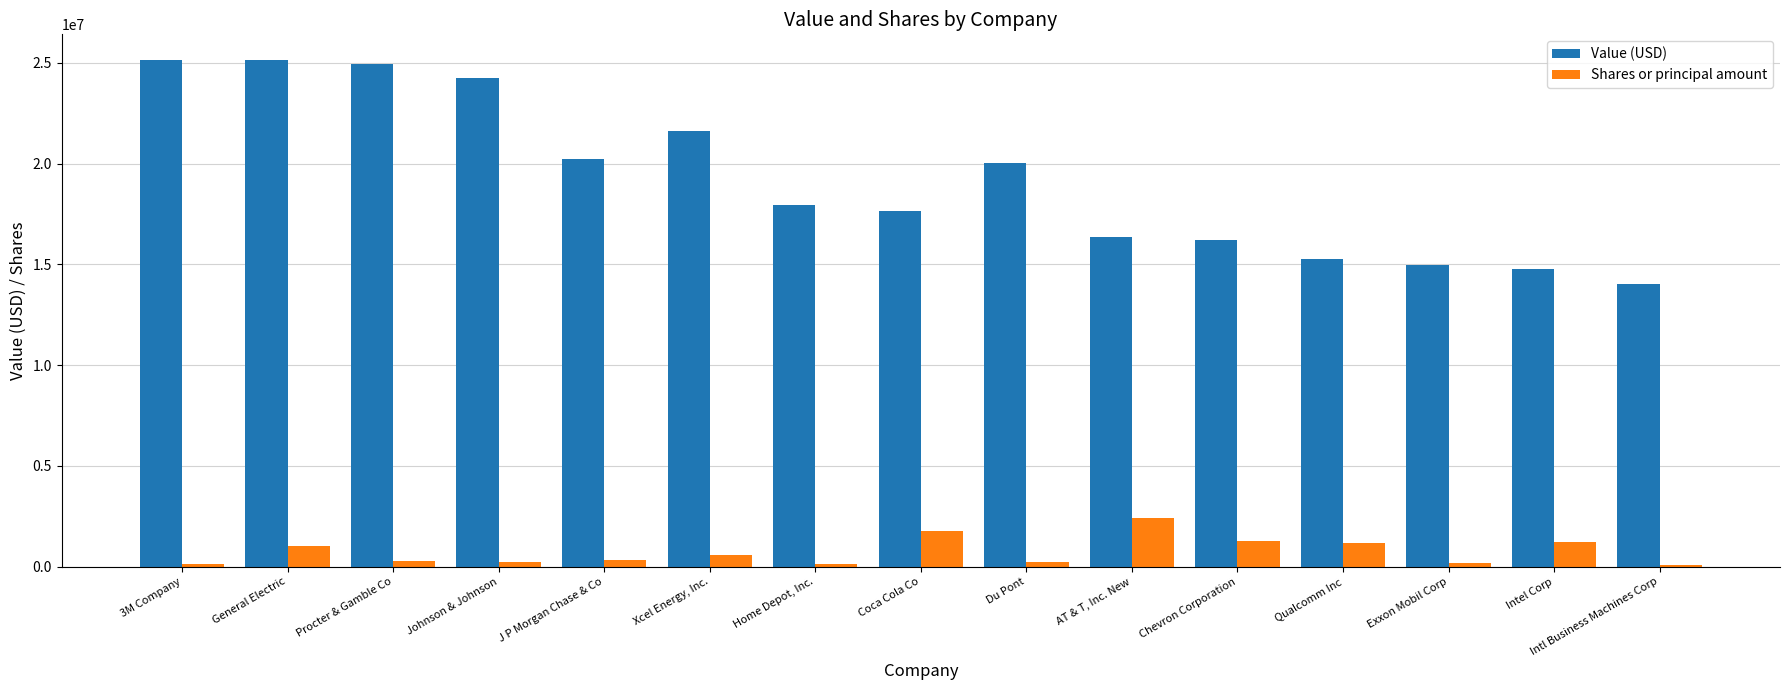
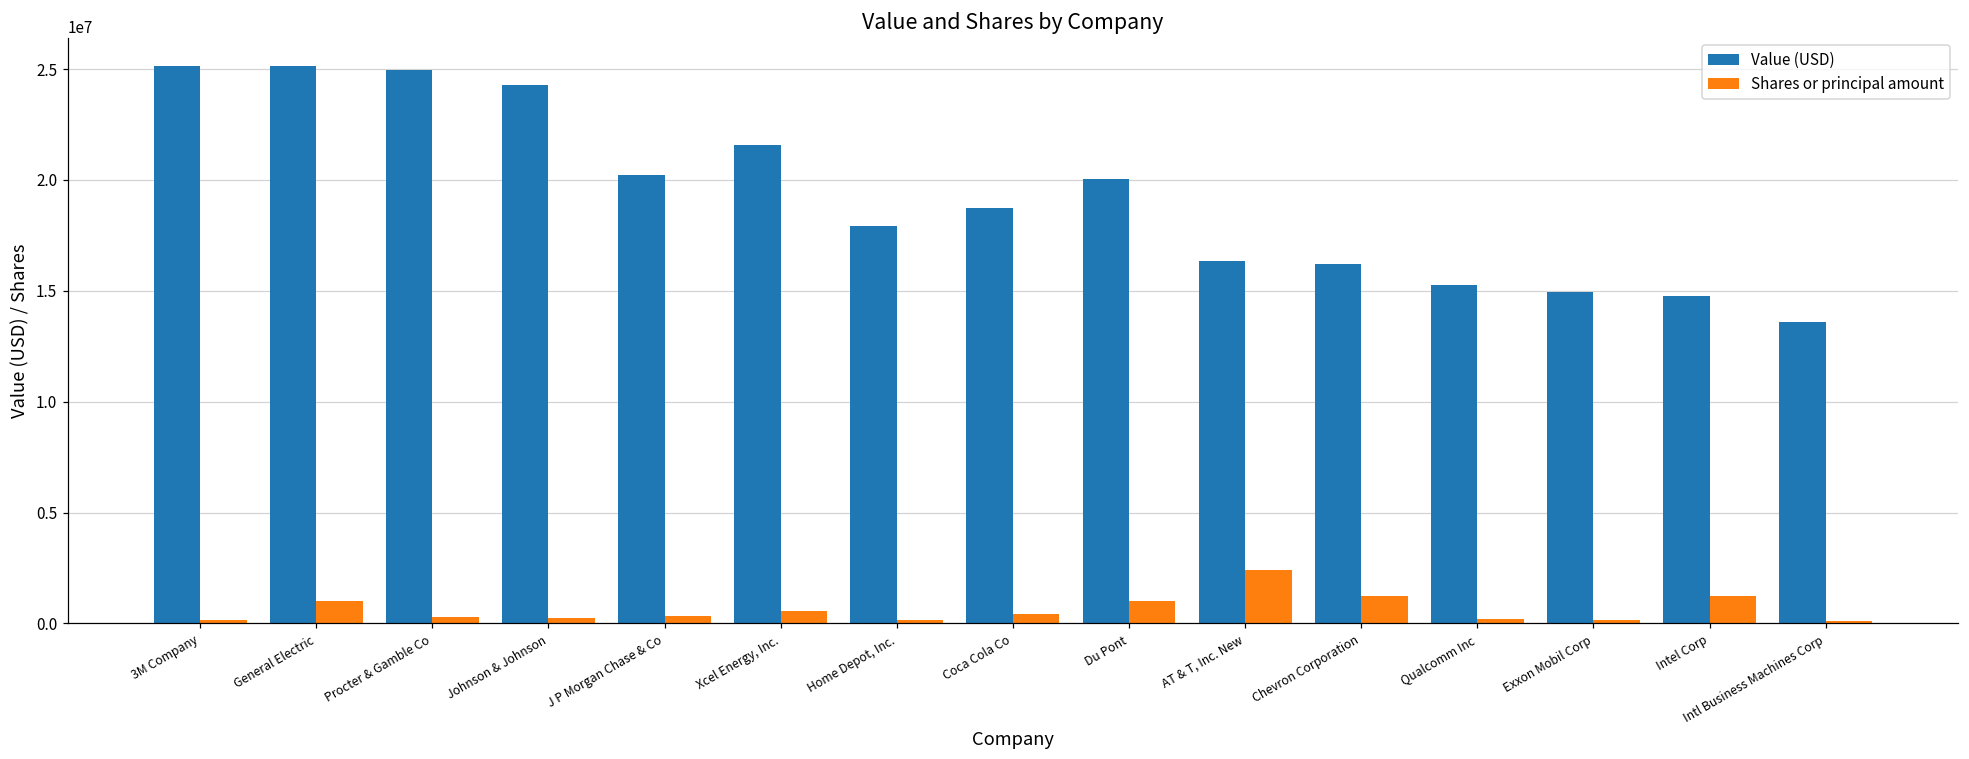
  {
    "Value (USD)": {
      "3M Company": 25200000,
      "General Electric": 25100000,
      "Procter & Gamble Co": 24900000,
      "Johnson & Johnson": 24300000,
      "J P Morgan Chase & Co": 20200000,
      "Xcel Energy, Inc.": 21600000,
      "Home Depot, Inc.": 17900000,
-     "Coca Cola Co": 17700000,
+     "Coca Cola Co": 18700000,
      "Du Pont": 20000000,
      "AT & T, Inc. New": 16400000,
      "Chevron Corporation": 16200000,
      "Qualcomm Inc": 15300000,
      "Exxon Mobil Corp": 14900000,
      "Intel Corp": 14800000,
-     "Intl Business Machines Corp": 14000000
+     "Intl Business Machines Corp": 13600000
    },
    "Shares or principal amount": {
      "3M Company": 200000,
      "General Electric": 1000000,
      "Procter & Gamble Co": 300000,
      "Johnson & Johnson": 200000,
      "J P Morgan Chase & Co": 300000,
      "Xcel Energy, Inc.": 600000,
      "Home Depot, Inc.": 200000,
-     "Coca Cola Co": 1800000,
-     "Du Pont": 200000,
+     "Coca Cola Co": 400000,
+     "Du Pont": 1000000,
      "AT & T, Inc. New": 2400000,
      "Chevron Corporation": 1300000,
-     "Qualcomm Inc": 1200000,
+     "Qualcomm Inc": 200000,
      "Exxon Mobil Corp": 200000,
      "Intel Corp": 1200000
    }
  }
